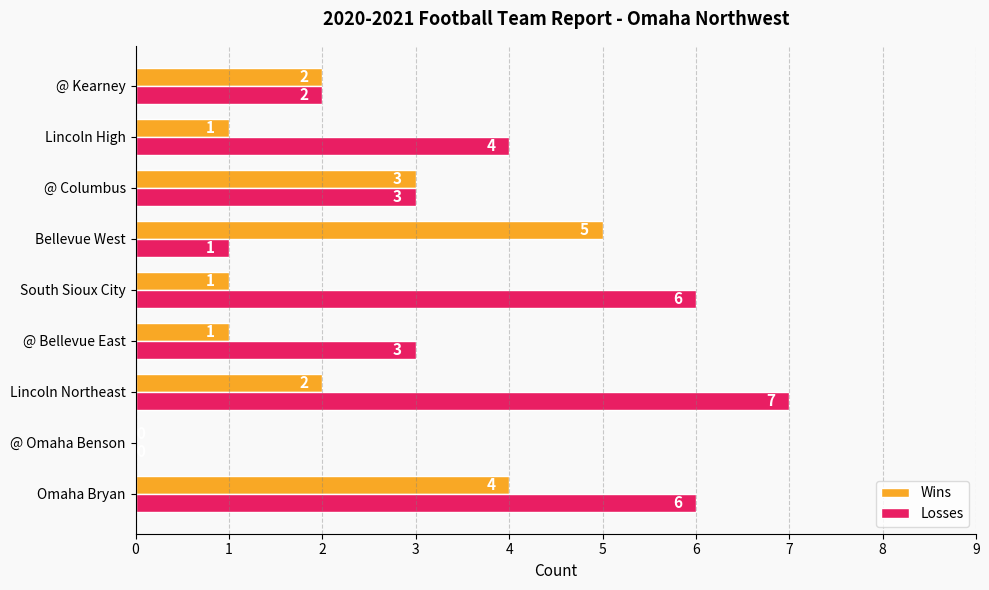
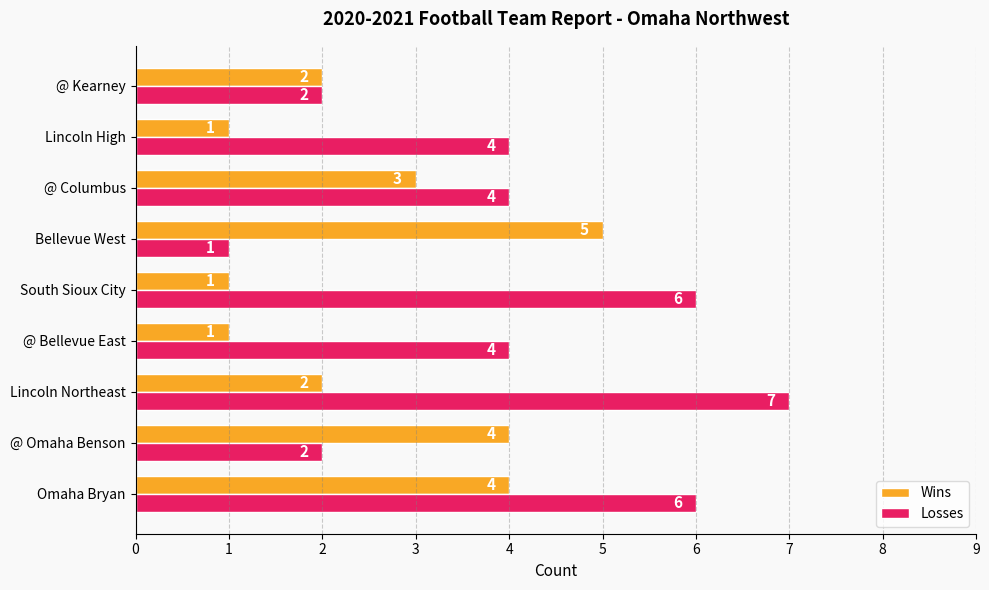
  {
    "Wins": {
-     "@ Omaha Benson": 0
+     "@ Omaha Benson": 4
    },
    "Losses": {
      "@ Kearney": 2,
      "Lincoln High": 4,
-     "@ Columbus": 3,
+     "@ Columbus": 4,
      "Bellevue West": 1,
      "South Sioux City": 6,
-     "@ Bellevue East": 3,
+     "@ Bellevue East": 4,
      "Lincoln Northeast": 7,
-     "@ Omaha Benson": 0,
+     "@ Omaha Benson": 2,
      "Omaha Bryan": 6
    }
  }
